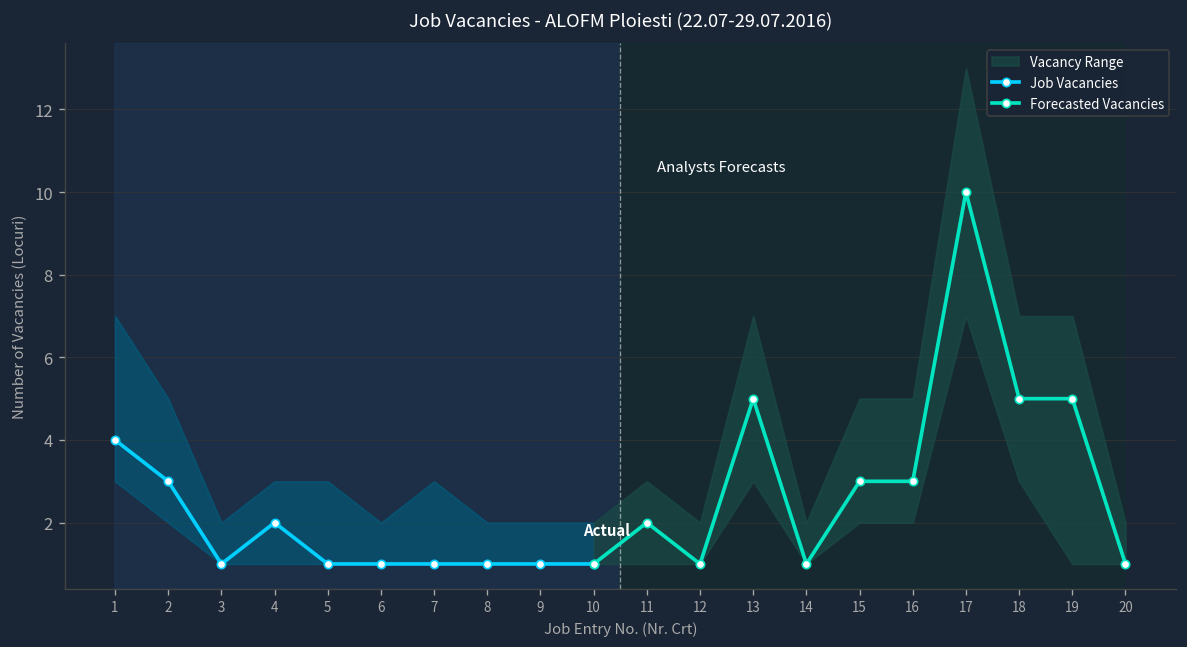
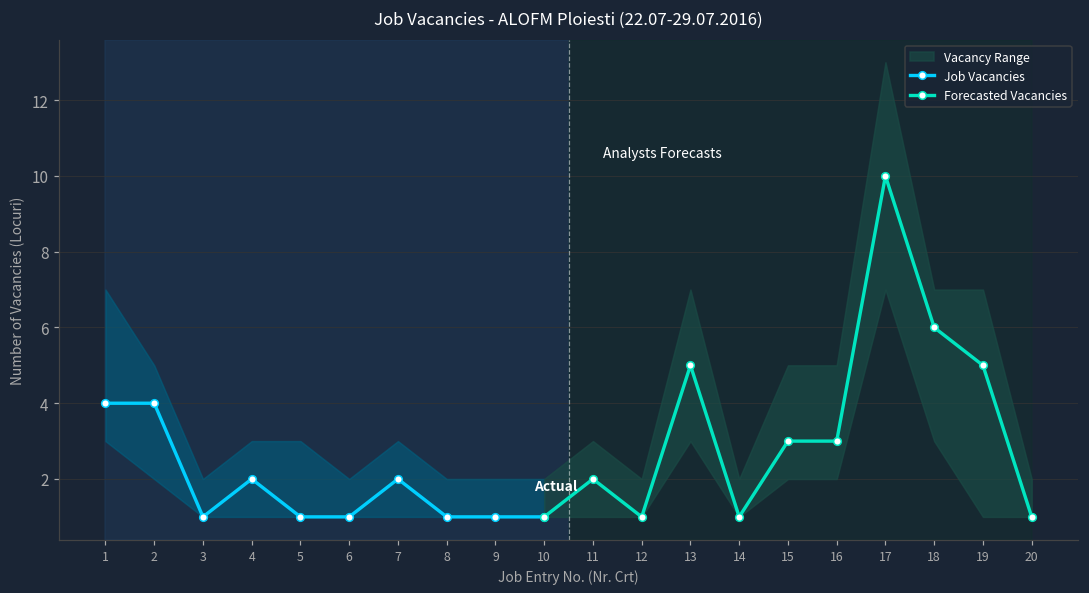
  {
    "Job Vacancies": {
      "1": 4,
-     "2": 3,
+     "2": 4,
      "3": 1,
      "4": 2,
      "5": 1,
      "6": 1,
-     "7": 1,
+     "7": 2,
      "8": 1,
      "9": 1
    },
    "Forecasted Vacancies": {
      "11": 2,
      "12": 1,
      "13": 5,
      "14": 1,
      "15": 3,
      "16": 3,
      "17": 10,
-     "18": 5,
+     "18": 6,
      "19": 5,
      "20": 1
    }
  }
